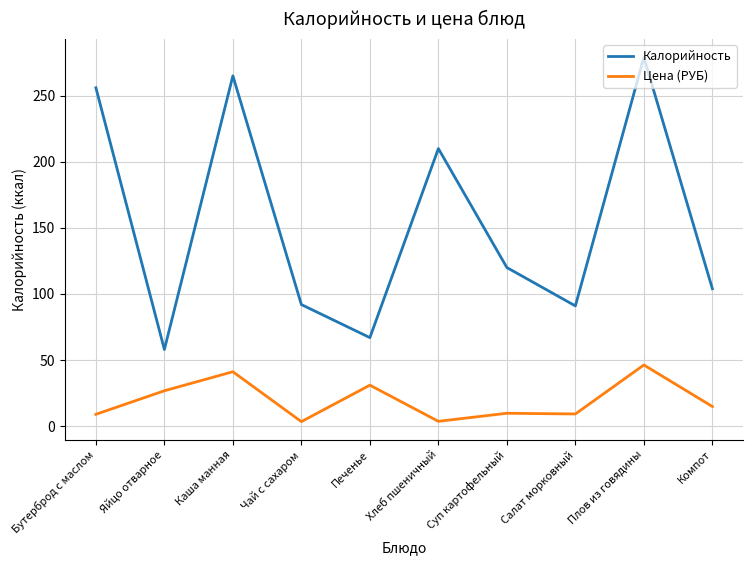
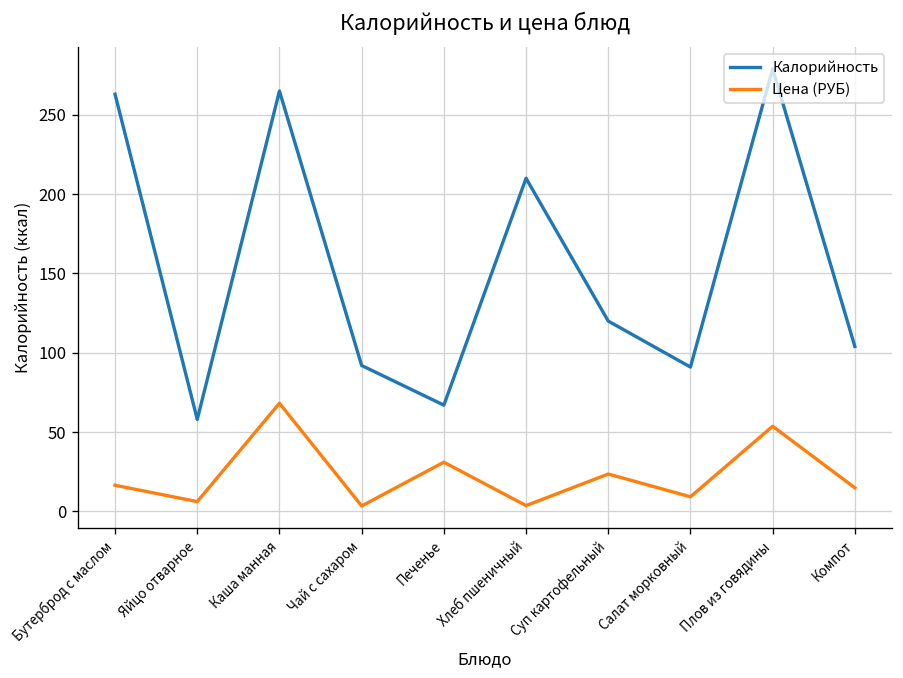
  {
    "Калорийность": {
-     "Бутерброд с маслом": 256,
+     "Бутерброд с маслом": 263,
      "Яйцо отварное": 58,
      "Каша манная": 265,
      "Чай с сахаром": 92,
      "Печенье": 67,
      "Хлеб пшеничный": 210,
      "Суп картофельный": 120,
      "Салат морковный": 91,
      "Компот": 104
    },
    "Цена (РУБ)": {
-     "Бутерброд с маслом": 9,
-     "Яйцо отварное": 27,
-     "Каша манная": 41,
+     "Бутерброд с маслом": 17,
+     "Яйцо отварное": 6,
+     "Каша манная": 68,
      "Чай с сахаром": 3,
      "Печенье": 31,
      "Хлеб пшеничный": 4,
-     "Суп картофельный": 10,
+     "Суп картофельный": 24,
      "Салат морковный": 9,
-     "Плов из говядины": 46,
+     "Плов из говядины": 54,
      "Компот": 15
    }
  }
